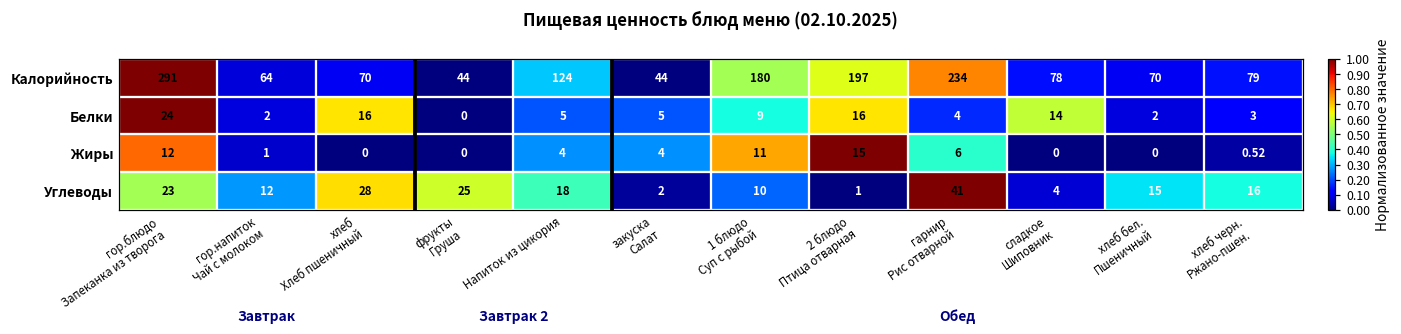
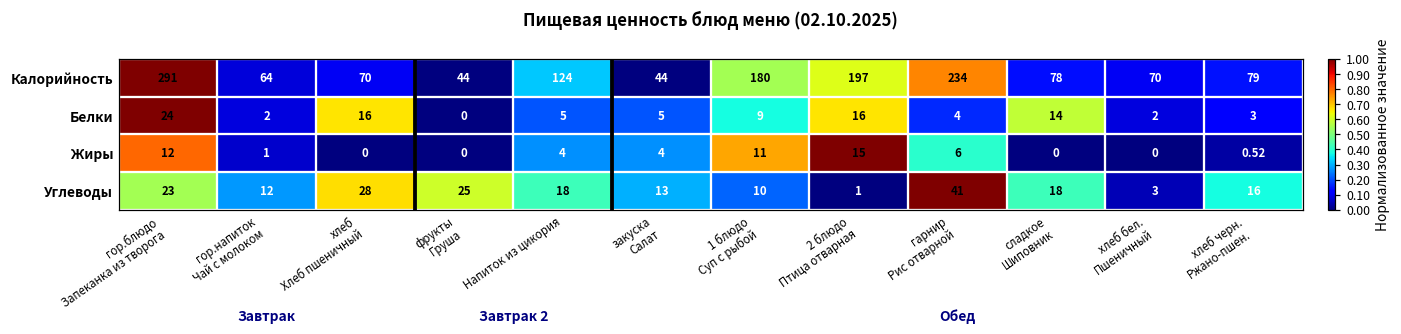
  {
    "Калорийность": {
      "гор.блюдо Запеканка из творога": 291,
      "гор.напиток Чай с молоком": 64,
      "хлеб Хлеб пшеничный": 70,
      "фрукты Груша": 44,
      "Напиток из цикория": 124,
      "закуска Салат": 44,
      "1 блюдо Суп с рыбой": 180,
      "2 блюдо Птица отварная": 197,
      "гарнир Рис отварной": 234,
      "сладкое Шиповник": 78,
      "хлеб бел. Пшеничный": 70,
      "хлеб черн. Ржано-пшен.": 79
    },
    "Белки": {
      "гор.блюдо Запеканка из творога": 24,
      "гор.напиток Чай с молоком": 2,
      "хлеб Хлеб пшеничный": 16,
      "фрукты Груша": 0,
      "Напиток из цикория": 5,
      "закуска Салат": 5,
      "1 блюдо Суп с рыбой": 9,
      "2 блюдо Птица отварная": 16,
      "гарнир Рис отварной": 4,
      "сладкое Шиповник": 14,
      "хлеб бел. Пшеничный": 2,
      "хлеб черн. Ржано-пшен.": 3
    },
    "Жиры": {
      "гор.блюдо Запеканка из творога": 12,
      "гор.напиток Чай с молоком": 1,
      "хлеб Хлеб пшеничный": 0,
      "фрукты Груша": 0,
      "Напиток из цикория": 4,
      "закуска Салат": 4,
      "1 блюдо Суп с рыбой": 11,
      "2 блюдо Птица отварная": 15,
      "гарнир Рис отварной": 6,
      "сладкое Шиповник": 0,
      "хлеб бел. Пшеничный": 0,
      "хлеб черн. Ржано-пшен.": 0.52
    },
    "Углеводы": {
      "гор.блюдо Запеканка из творога": 23,
      "гор.напиток Чай с молоком": 12,
      "хлеб Хлеб пшеничный": 28,
      "фрукты Груша": 25,
      "Напиток из цикория": 18,
-     "закуска Салат": 2,
+     "закуска Салат": 13,
      "1 блюдо Суп с рыбой": 10,
      "2 блюдо Птица отварная": 1,
      "гарнир Рис отварной": 41,
-     "сладкое Шиповник": 4,
-     "хлеб бел. Пшеничный": 15,
+     "сладкое Шиповник": 18,
+     "хлеб бел. Пшеничный": 3,
      "хлеб черн. Ржано-пшен.": 16
    }
  }
